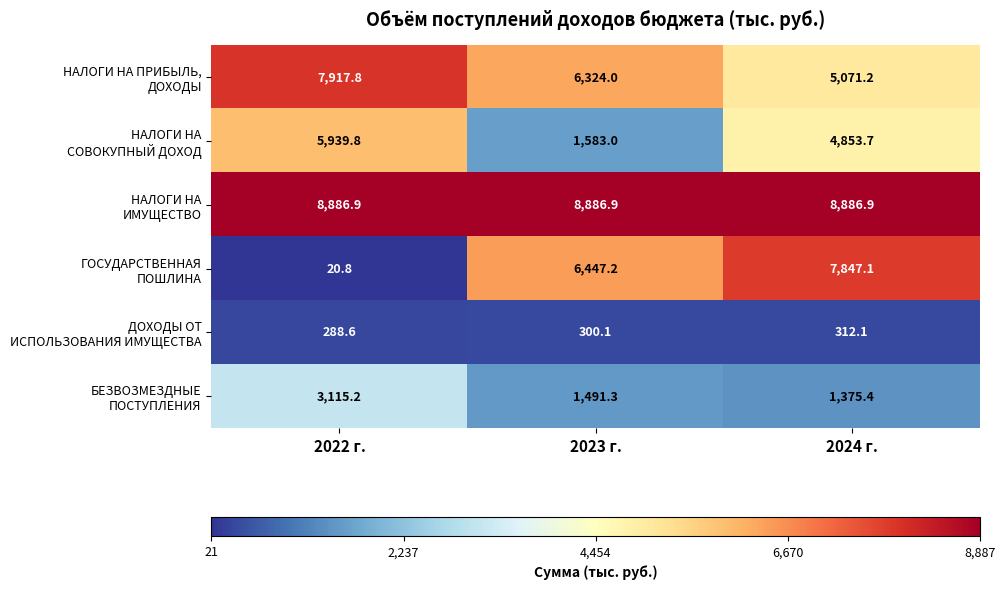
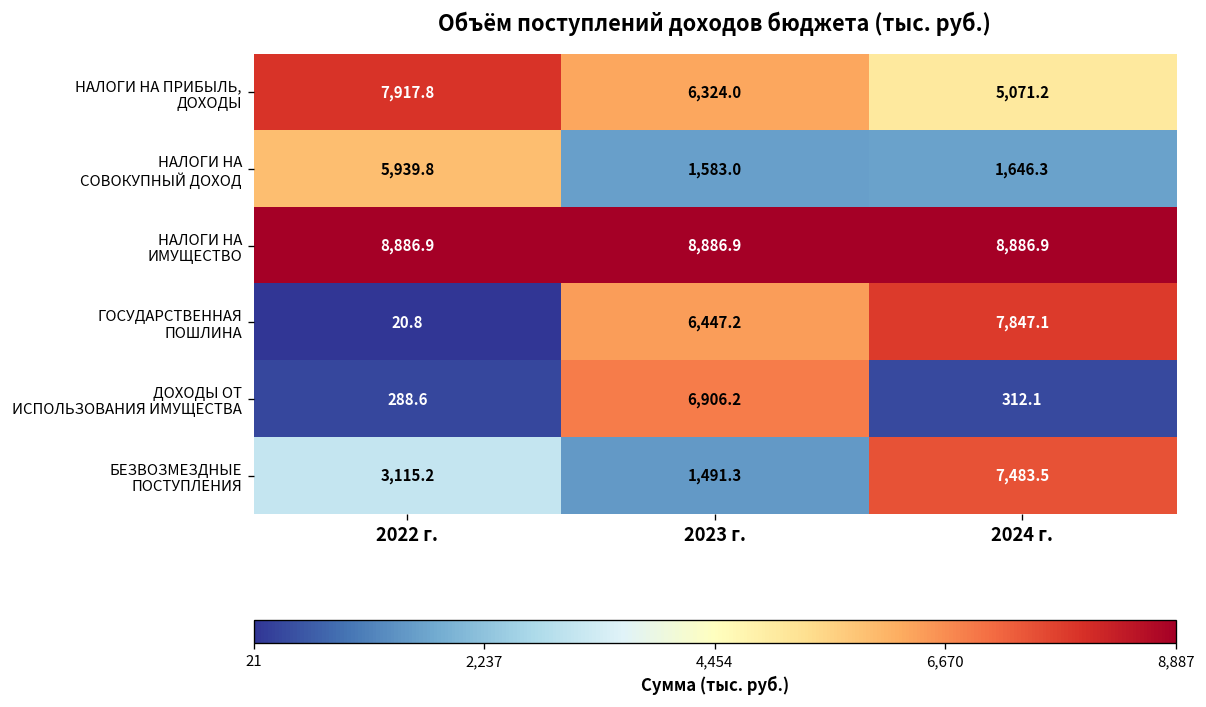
  {
    "НАЛОГИ НА ПРИБЫЛЬ, ДОХОДЫ": {
      "2022 г.": "7,917.8",
      "2023 г.": "6,324.0",
      "2024 г.": "5,071.2"
    },
    "НАЛОГИ НА СОВОКУПНЫЙ ДОХОД": {
      "2022 г.": "5,939.8",
      "2023 г.": "1,583.0",
-     "2024 г.": "4,853.7"
+     "2024 г.": "1,646.3"
    },
    "НАЛОГИ НА ИМУЩЕСТВО": {
      "2022 г.": "8,886.9",
      "2023 г.": "8,886.9",
      "2024 г.": "8,886.9"
    },
    "ГОСУДАРСТВЕННАЯ ПОШЛИНА": {
      "2022 г.": "20.8",
      "2023 г.": "6,447.2",
      "2024 г.": "7,847.1"
    },
    "ДОХОДЫ ОТ ИСПОЛЬЗОВАНИЯ ИМУЩЕСТВА": {
      "2022 г.": "288.6",
-     "2023 г.": "300.1",
+     "2023 г.": "6,906.2",
      "2024 г.": "312.1"
    },
    "БЕЗВОЗМЕЗДНЫЕ ПОСТУПЛЕНИЯ": {
      "2022 г.": "3,115.2",
      "2023 г.": "1,491.3",
-     "2024 г.": "1,375.4"
+     "2024 г.": "7,483.5"
    }
  }
